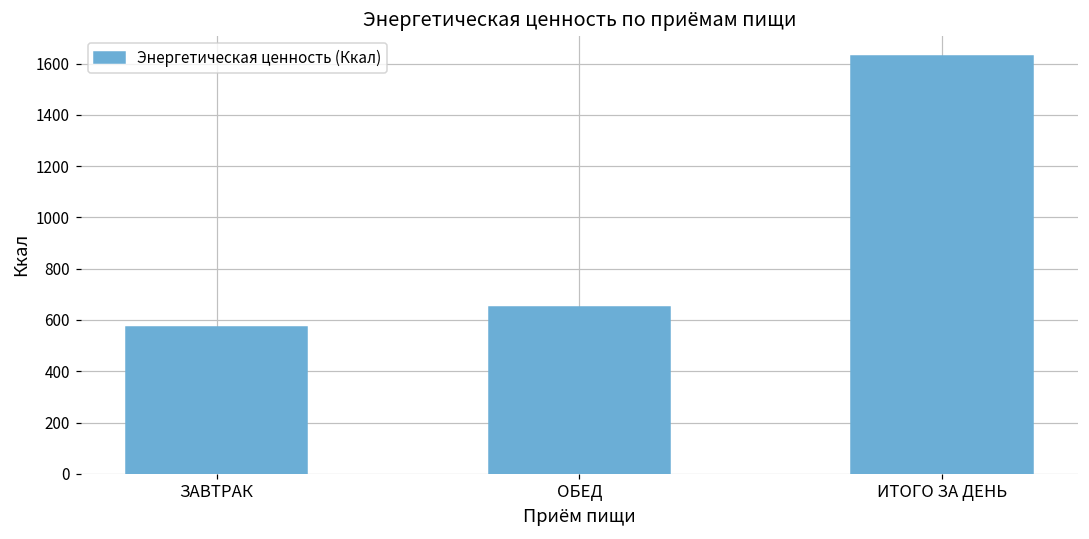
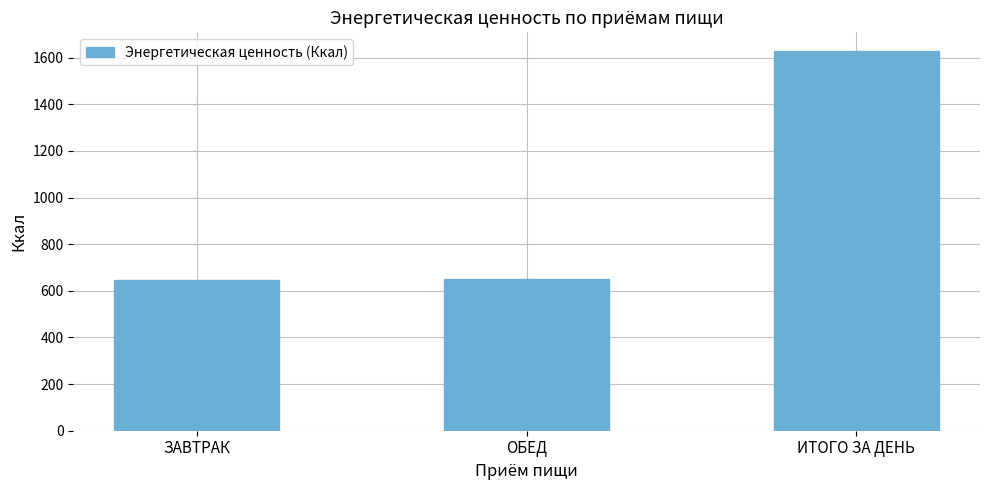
  {
-   "ЗАВТРАК": 570,
+   "ЗАВТРАК": 650,
    "ОБЕД": 650,
    "ИТОГО ЗА ДЕНЬ": 1630
  }
